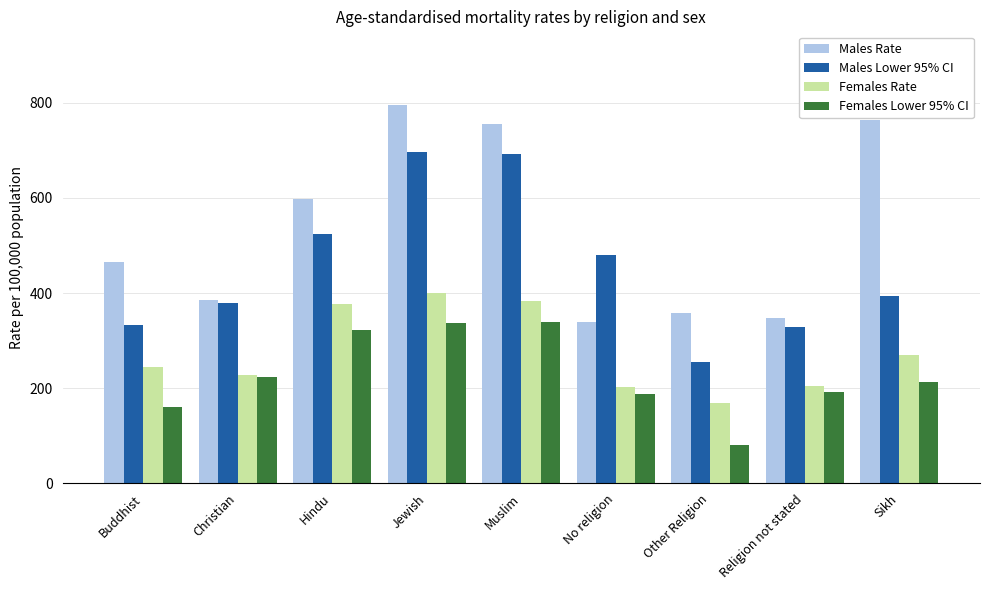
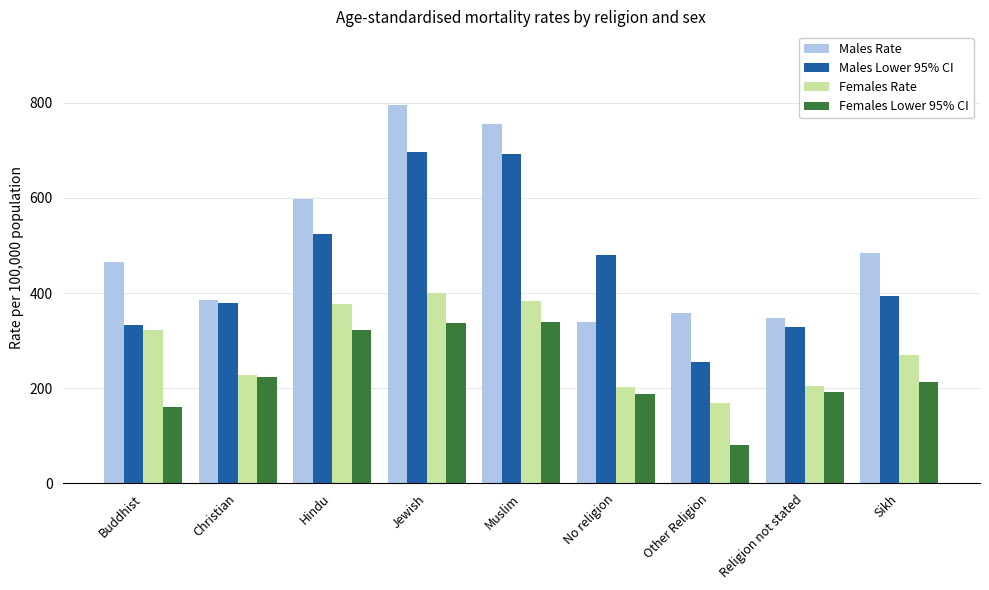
  {
    "Males Rate": {
      "Buddhist": 470,
      "Christian": 390,
      "Hindu": 600,
      "Jewish": 800,
      "Muslim": 750,
      "No religion": 340,
      "Other Religion": 360,
      "Religion not stated": 350,
-     "Sikh": 760
+     "Sikh": 480
    },
    "Males Lower 95% CI": {
      "Buddhist": 330,
      "Christian": 380,
      "Hindu": 520,
      "Jewish": 700,
      "Muslim": 690,
      "No religion": 480,
      "Other Religion": 260,
      "Religion not stated": 330,
      "Sikh": 390
    },
    "Females Rate": {
-     "Buddhist": 240,
+     "Buddhist": 320,
      "Christian": 230,
      "Hindu": 380,
      "Jewish": 400,
      "Muslim": 380,
      "No religion": 200,
      "Other Religion": 170,
      "Religion not stated": 200,
      "Sikh": 270
    },
    "Females Lower 95% CI": {
      "Buddhist": 160,
      "Christian": 220,
      "Hindu": 320,
      "Jewish": 340,
      "Muslim": 340,
      "No religion": 190,
      "Other Religion": 80,
      "Religion not stated": 190,
      "Sikh": 210
    }
  }
